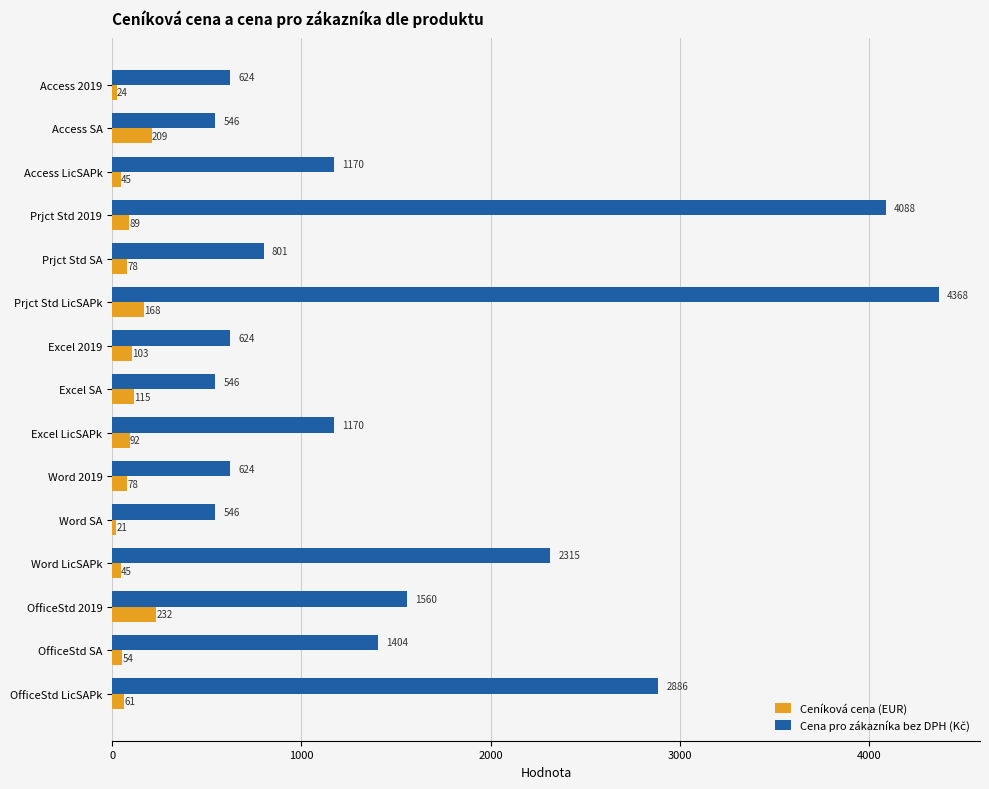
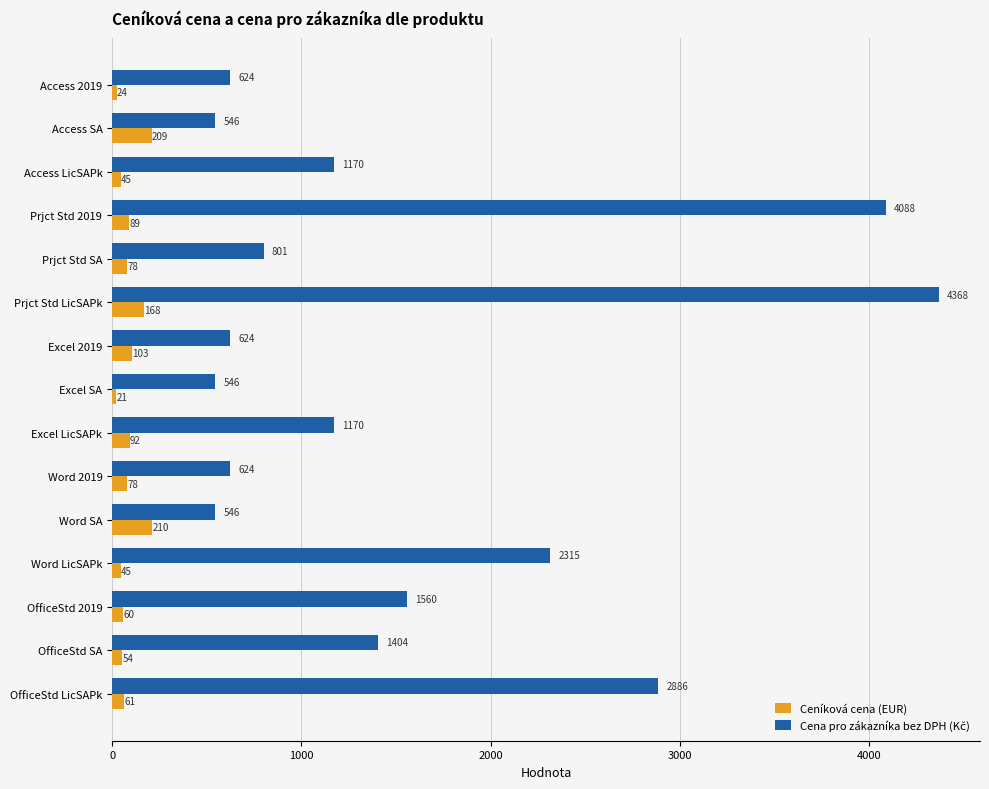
  {
    "Ceníková cena (EUR)": {
      "Access 2019": 24,
      "Access SA": 209,
      "Access LicSAPk": 45,
      "Prjct Std 2019": 89,
      "Prjct Std SA": 78,
      "Prjct Std LicSAPk": 168,
      "Excel 2019": 103,
-     "Excel SA": 115,
+     "Excel SA": 21,
      "Excel LicSAPk": 92,
      "Word 2019": 78,
-     "Word SA": 21,
+     "Word SA": 210,
      "Word LicSAPk": 45,
-     "OfficeStd 2019": 232,
+     "OfficeStd 2019": 60,
      "OfficeStd SA": 54,
      "OfficeStd LicSAPk": 61
    },
    "Cena pro zákazníka bez DPH (Kč)": {
      "Access 2019": 624,
      "Access SA": 546,
      "Access LicSAPk": 1170,
      "Prjct Std 2019": 4088,
      "Prjct Std SA": 801,
      "Prjct Std LicSAPk": 4368,
      "Excel 2019": 624,
      "Excel SA": 546,
      "Excel LicSAPk": 1170,
      "Word 2019": 624,
      "Word SA": 546,
      "Word LicSAPk": 2315,
      "OfficeStd 2019": 1560,
      "OfficeStd SA": 1404,
      "OfficeStd LicSAPk": 2886
    }
  }
